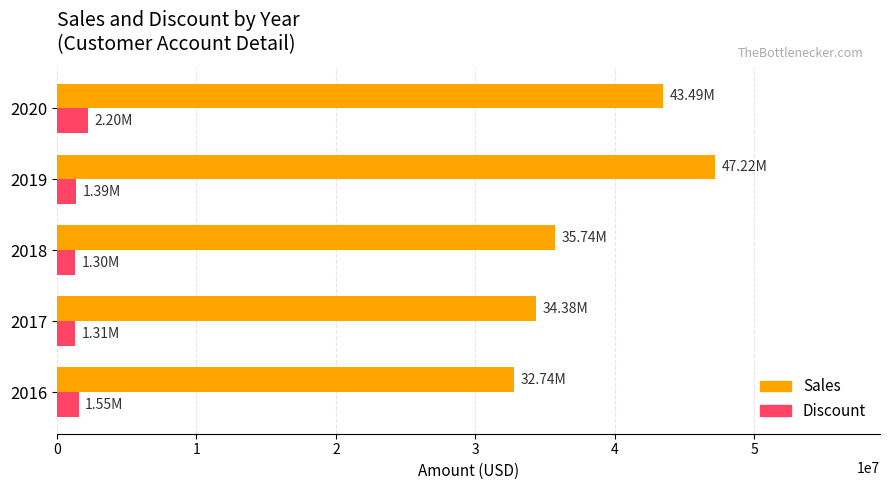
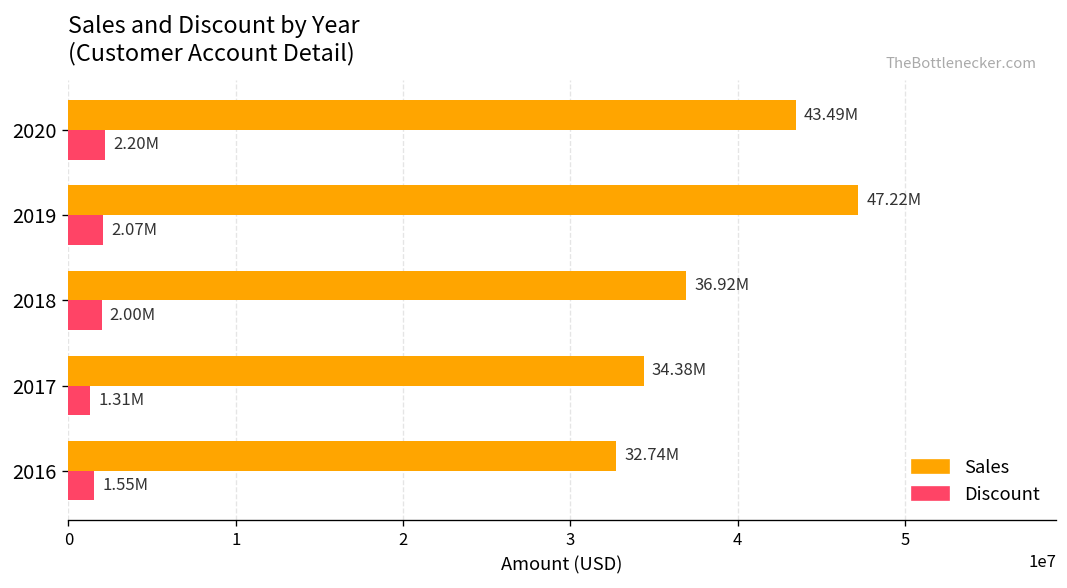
  {
    "Sales": {
      "2020": "43.49M",
      "2019": "47.22M",
-     "2018": "35.74M",
+     "2018": "36.92M",
      "2017": "34.38M",
      "2016": "32.74M"
    },
    "Discount": {
      "2020": "2.20M",
-     "2019": "1.39M",
-     "2018": "1.30M",
+     "2019": "2.07M",
+     "2018": "2.00M",
      "2017": "1.31M",
      "2016": "1.55M"
    }
  }
